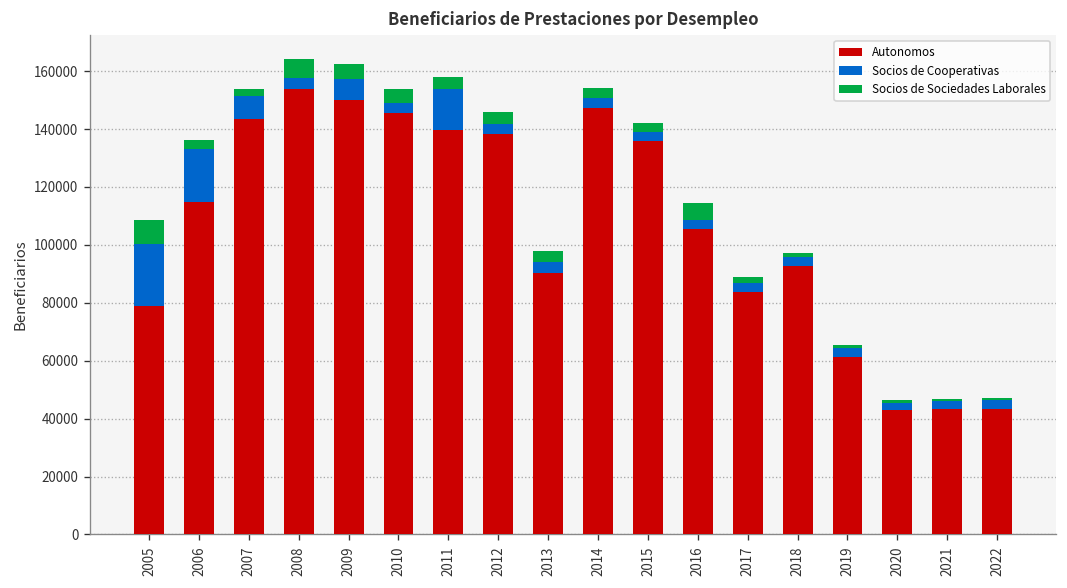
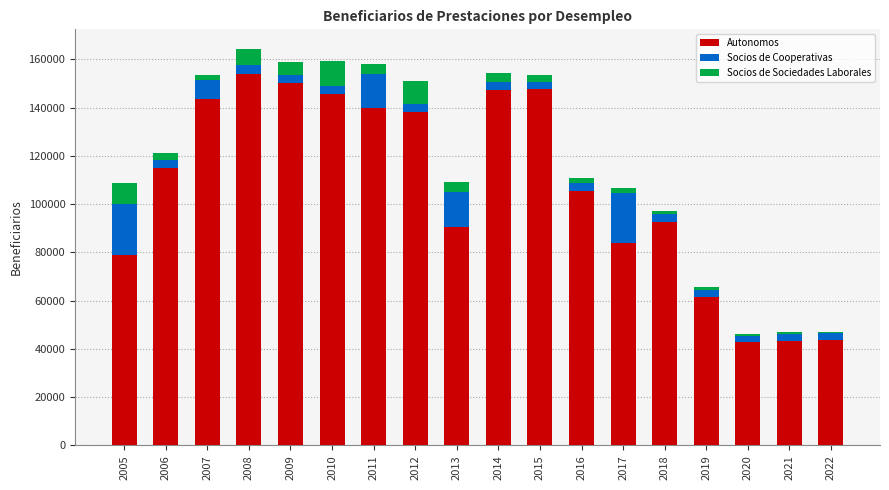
  {
    "Autonomos": {
      "2005": 79000,
      "2006": 115000,
      "2007": 144000,
      "2008": 154000,
      "2009": 150000,
      "2010": 146000,
      "2011": 140000,
      "2012": 138000,
      "2013": 90000,
      "2014": 147000,
-     "2015": 136000,
+     "2015": 147000,
      "2016": 106000,
      "2017": 84000,
      "2018": 93000,
      "2019": 61000,
      "2020": 43000,
      "2021": 43000,
      "2022": 43000
    },
    "Socios de Cooperativas": {
      "2005": 21000,
-     "2006": 18000,
+     "2006": 3000,
      "2007": 8000,
      "2008": 4000,
-     "2009": 7000,
+     "2009": 4000,
      "2010": 3000,
      "2011": 14000,
      "2012": 3000,
-     "2013": 4000,
+     "2013": 15000,
      "2014": 3000,
      "2015": 3000,
      "2016": 3000,
-     "2017": 3000,
+     "2017": 21000,
      "2018": 3000,
      "2019": 3000,
      "2020": 2000,
      "2021": 3000,
      "2022": 3000
    },
    "Socios de Sociedades Laborales": {
      "2005": 8000,
      "2006": 3000,
      "2007": 2000,
      "2008": 6000,
      "2009": 5000,
-     "2010": 5000,
+     "2010": 10000,
      "2011": 4000,
-     "2012": 4000,
+     "2012": 9000,
      "2013": 4000,
      "2014": 4000,
      "2015": 3000,
-     "2016": 6000,
+     "2016": 2000,
      "2017": 2000,
      "2018": 2000,
      "2019": 1000
    }
  }
